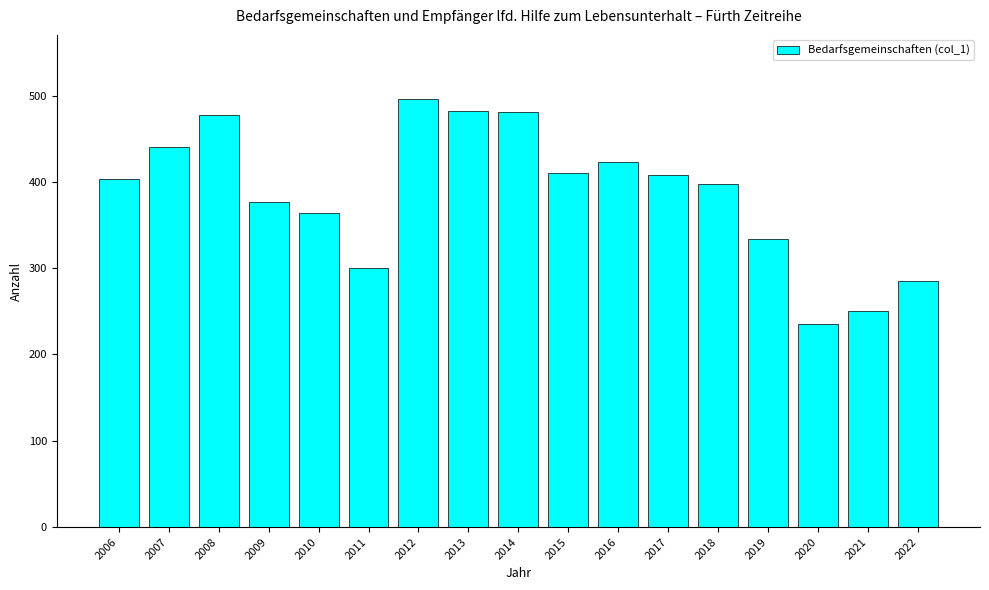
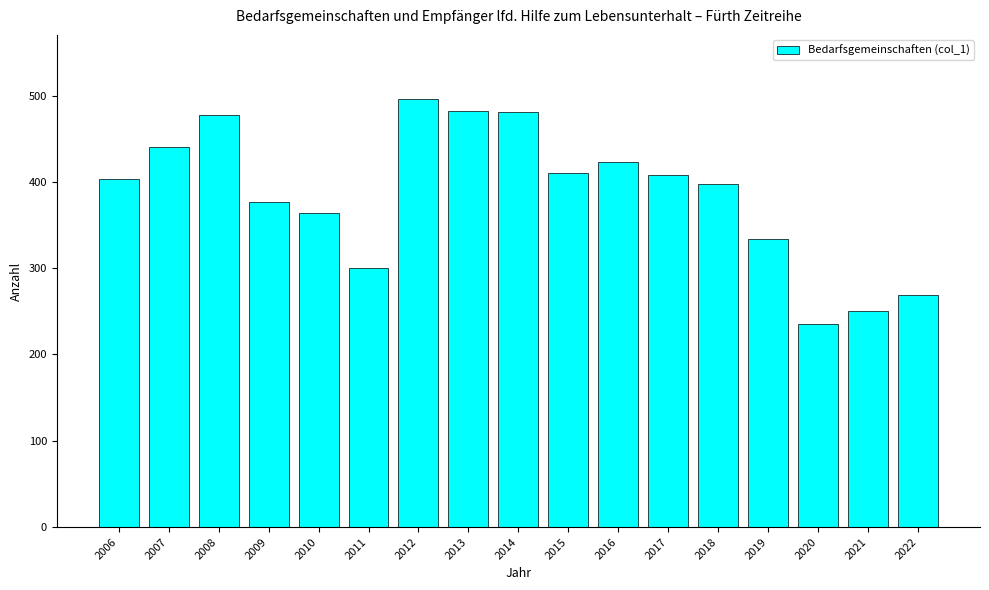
  {
    "2006": 400,
    "2007": 440,
    "2008": 480,
    "2009": 380,
    "2010": 360,
    "2011": 300,
    "2012": 500,
    "2013": 480,
    "2014": 480,
    "2015": 410,
    "2016": 420,
    "2017": 410,
    "2018": 400,
    "2019": 330,
    "2020": 240,
    "2021": 250,
-   "2022": 290
+   "2022": 270
  }
